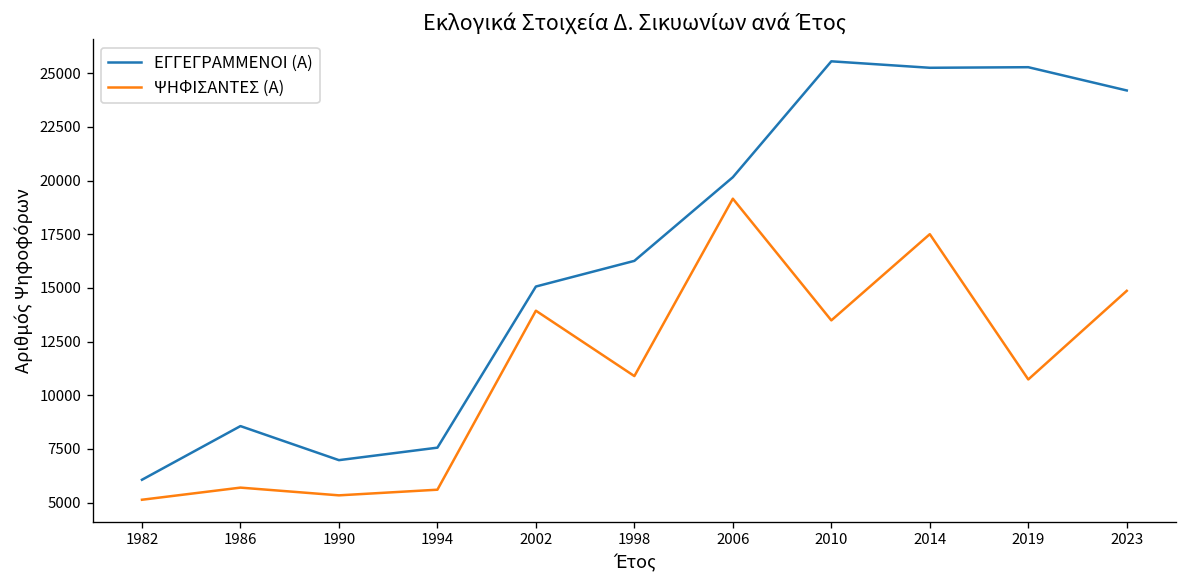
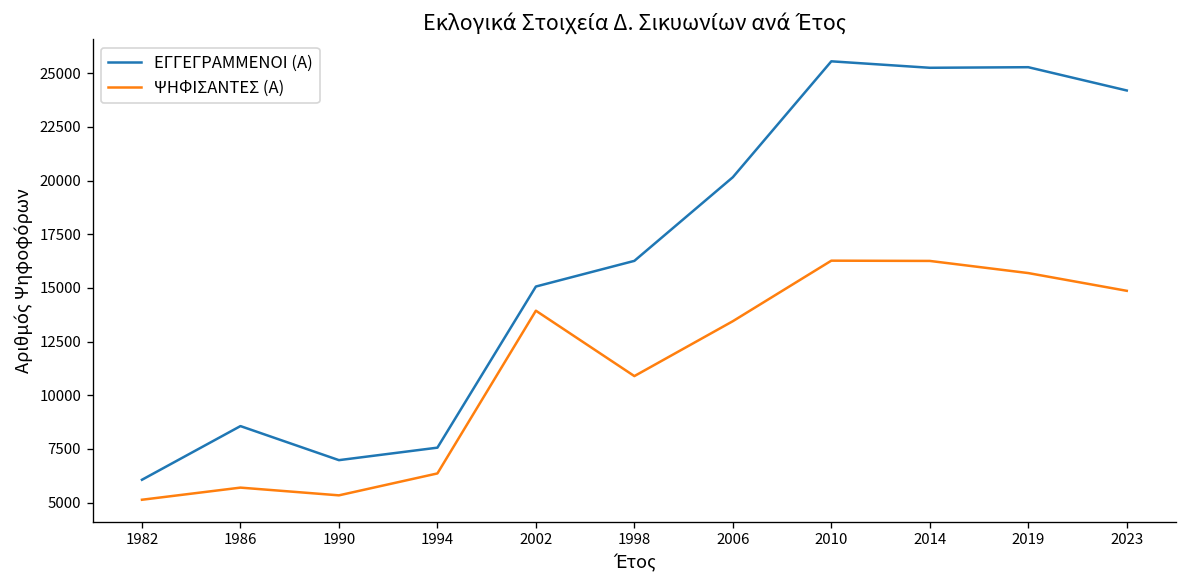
  {
    "ΕΓΓΕΓΡΑΜΜΕΝΟΙ (Α)": {
      "1982": 6100,
      "1986": 8600,
      "1990": 7000,
      "1994": 7600,
      "2002": 15100,
      "1998": 16300,
      "2006": 20200,
      "2010": 25600,
      "2014": 25300,
      "2019": 25300,
      "2023": 24200
    },
    "ΨΗΦΙΣΑΝΤΕΣ (Α)": {
      "1982": 5100,
      "1986": 5700,
      "1990": 5300,
-     "1994": 5600,
+     "1994": 6400,
      "2002": 13900,
      "1998": 10900,
-     "2006": 19200,
-     "2010": 13500,
-     "2014": 17500,
-     "2019": 10700,
+     "2006": 13500,
+     "2010": 16300,
+     "2014": 16300,
+     "2019": 15700,
      "2023": 14900
    }
  }
